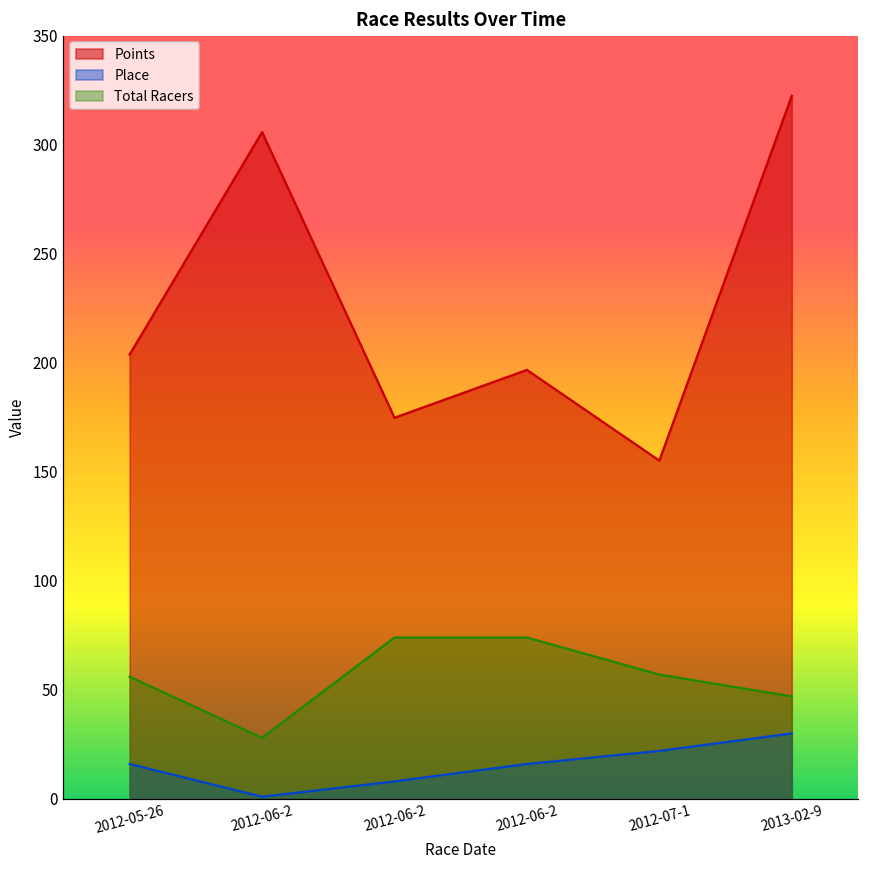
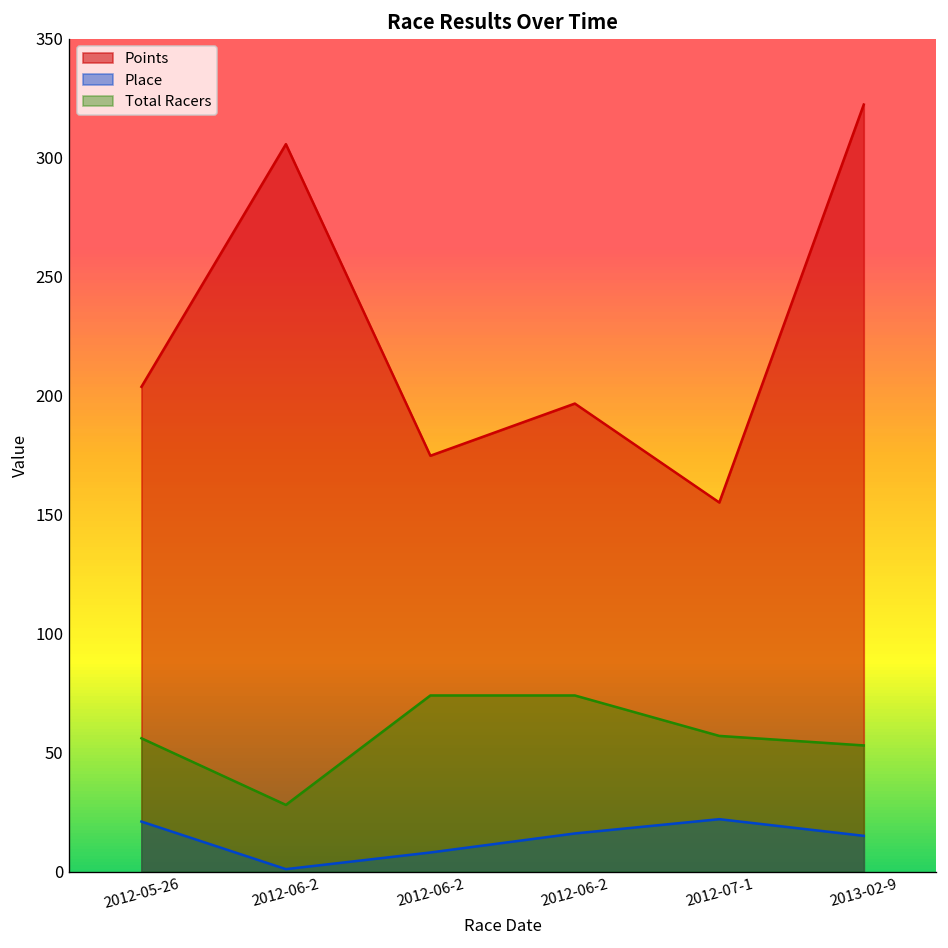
  {
    "Points": {
      "2012-05-26": 204,
      "2012-07-1": 155,
      "2013-02-9": 322
    },
    "Place": {
-     "2012-05-26": 16,
+     "2012-05-26": 21,
      "2012-07-1": 22,
-     "2013-02-9": 30
+     "2013-02-9": 15
    },
    "Total Racers": {
      "2012-05-26": 56,
      "2012-07-1": 57,
-     "2013-02-9": 47
+     "2013-02-9": 53
    }
  }
